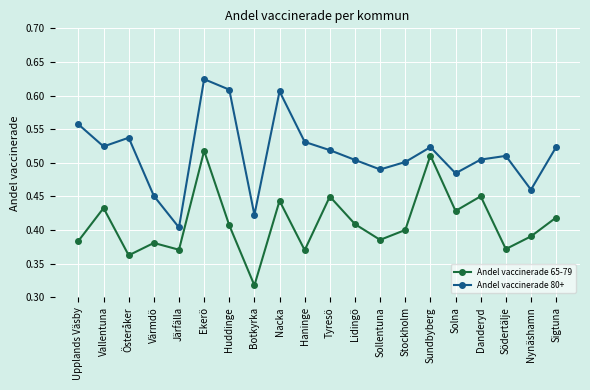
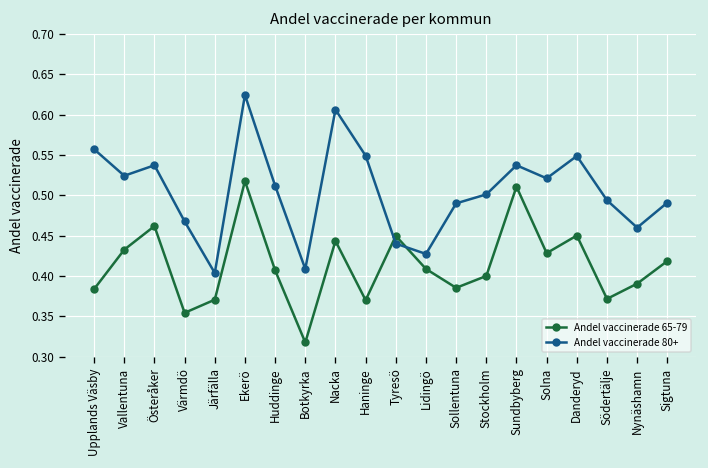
  {
    "Andel vaccinerade 65-79": {
      "Upplands Väsby": 0.38,
      "Vallentuna": 0.43,
-     "Österåker": 0.36,
-     "Värmdö": 0.38,
+     "Österåker": 0.46,
+     "Värmdö": 0.35,
      "Järfälla": 0.37,
      "Ekerö": 0.52,
      "Huddinge": 0.41,
      "Botkyrka": 0.32,
      "Nacka": 0.44,
      "Haninge": 0.37,
      "Tyresö": 0.45,
      "Lidingö": 0.41,
      "Sollentuna": 0.39,
      "Stockholm": 0.40,
      "Sundbyberg": 0.51,
      "Solna": 0.43,
      "Danderyd": 0.45,
      "Södertälje": 0.37,
      "Nynäshamn": 0.39,
      "Sigtuna": 0.42
    },
    "Andel vaccinerade 80+": {
      "Upplands Väsby": 0.56,
      "Vallentuna": 0.52,
      "Österåker": 0.54,
-     "Värmdö": 0.45,
+     "Värmdö": 0.47,
      "Järfälla": 0.40,
      "Ekerö": 0.62,
-     "Huddinge": 0.61,
-     "Botkyrka": 0.42,
+     "Huddinge": 0.51,
+     "Botkyrka": 0.41,
      "Nacka": 0.61,
-     "Haninge": 0.53,
-     "Tyresö": 0.52,
-     "Lidingö": 0.50,
+     "Haninge": 0.55,
+     "Tyresö": 0.44,
+     "Lidingö": 0.43,
      "Sollentuna": 0.49,
      "Stockholm": 0.50,
-     "Sundbyberg": 0.52,
-     "Solna": 0.48,
-     "Danderyd": 0.50,
-     "Södertälje": 0.51,
+     "Sundbyberg": 0.54,
+     "Solna": 0.52,
+     "Danderyd": 0.55,
+     "Södertälje": 0.49,
      "Nynäshamn": 0.46,
-     "Sigtuna": 0.52
+     "Sigtuna": 0.49
    }
  }
